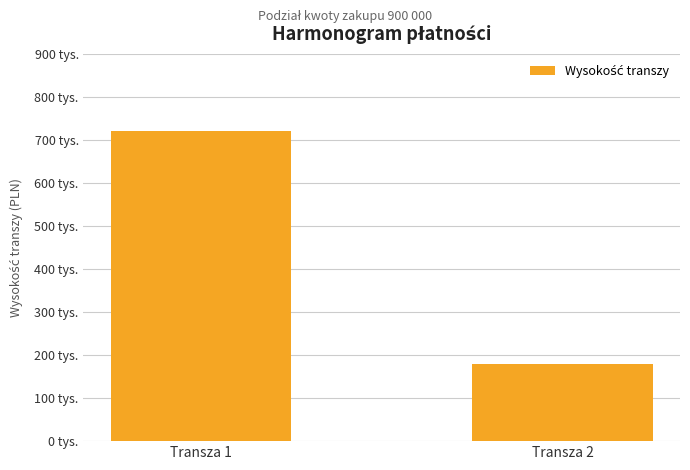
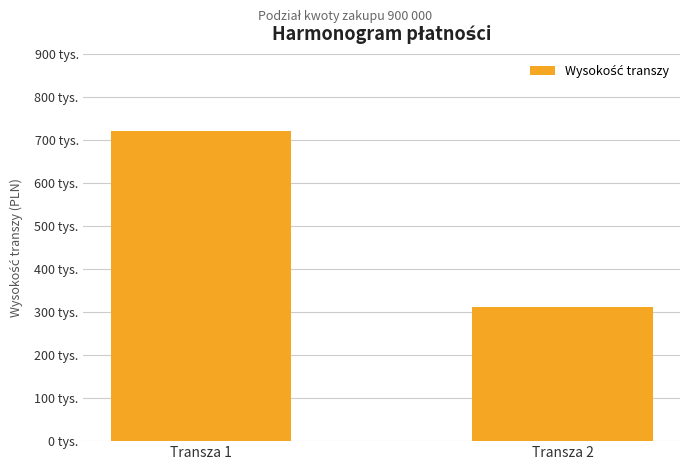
  {
    "Transza 1": "720 tys.",
-   "Transza 2": "180 tys."
+   "Transza 2": "310 tys."
  }
